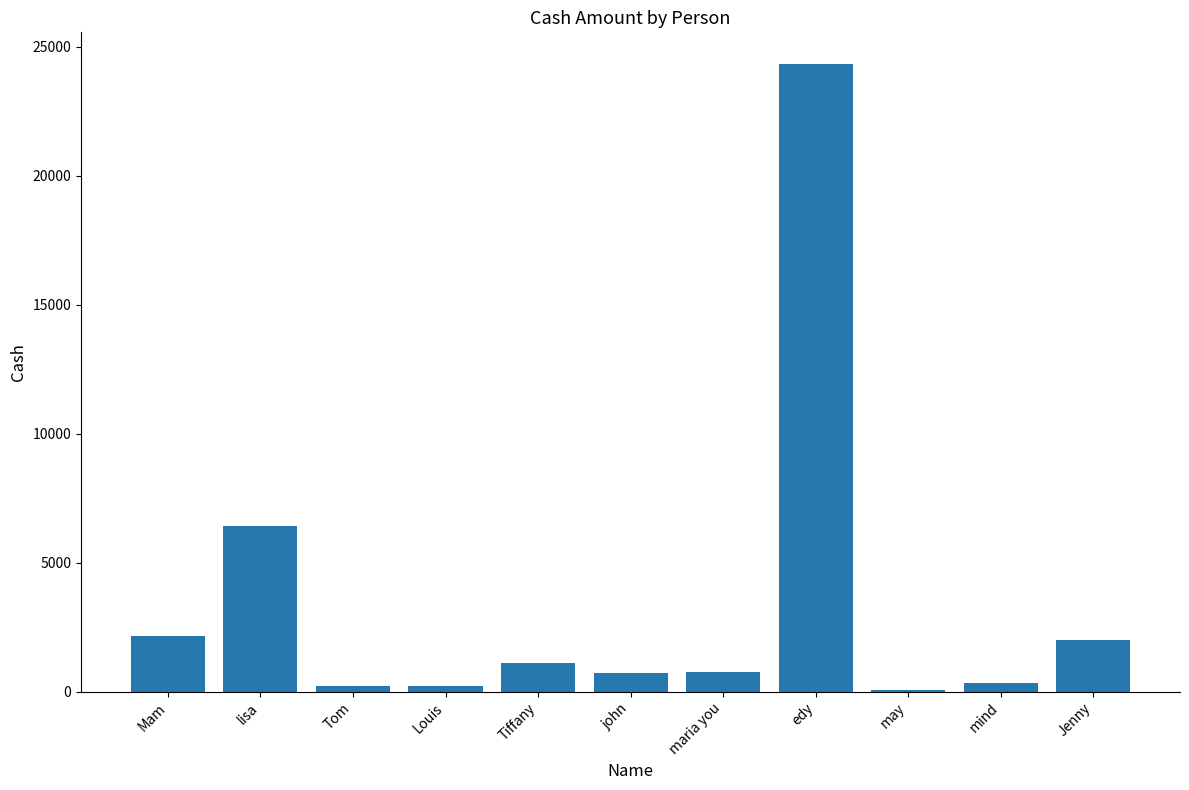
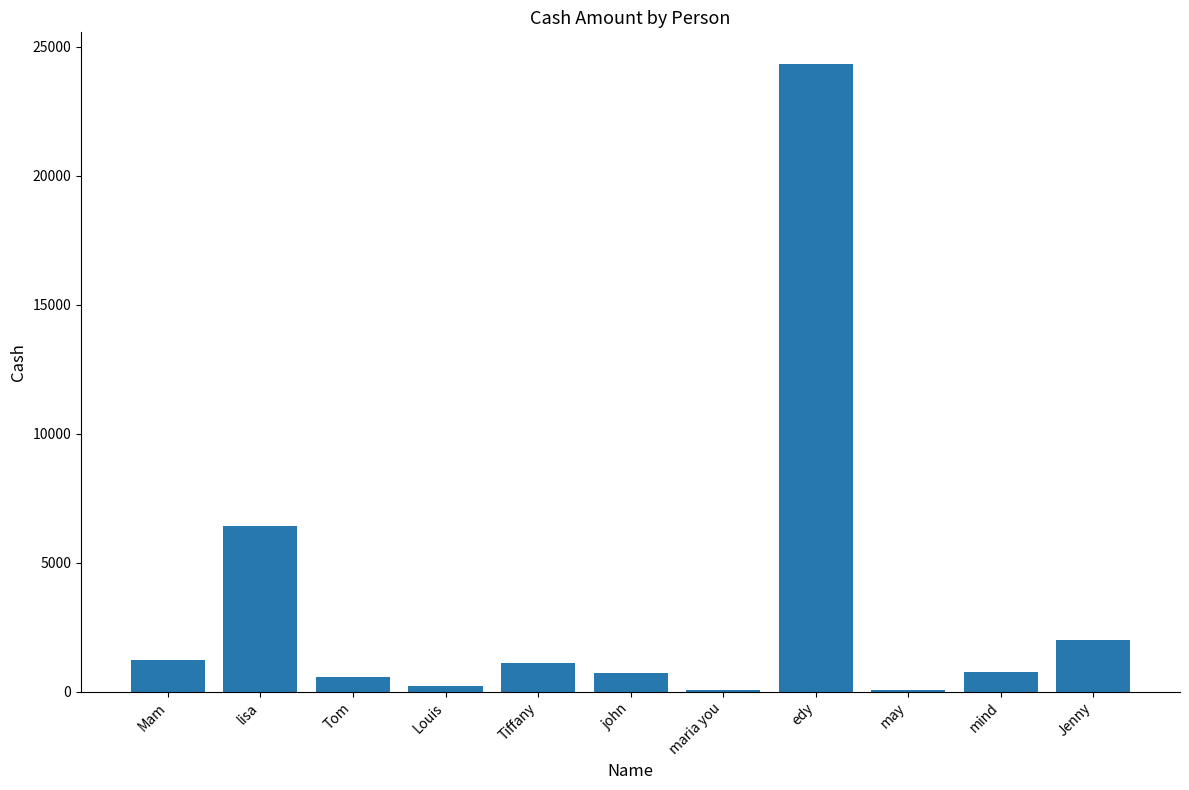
  {
-   "Mam": 2200,
+   "Mam": 1200,
    "lisa": 6400,
-   "Tom": 200,
+   "Tom": 600,
    "Louis": 200,
    "Tiffany": 1100,
    "john": 700,
-   "maria you": 800,
+   "maria you": 100,
    "edy": 24300,
-   "mind": 300,
+   "mind": 800,
    "Jenny": 2000
  }
